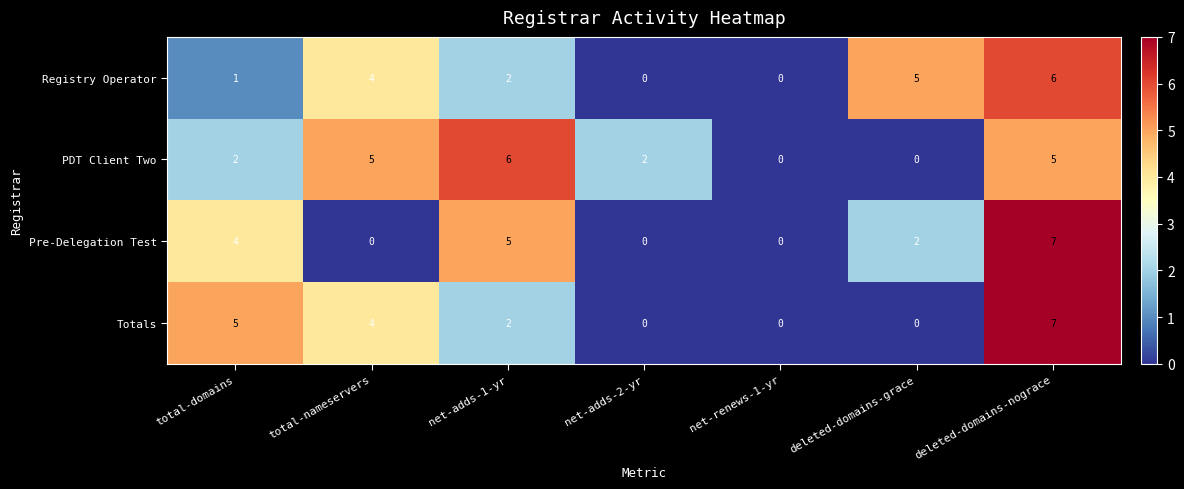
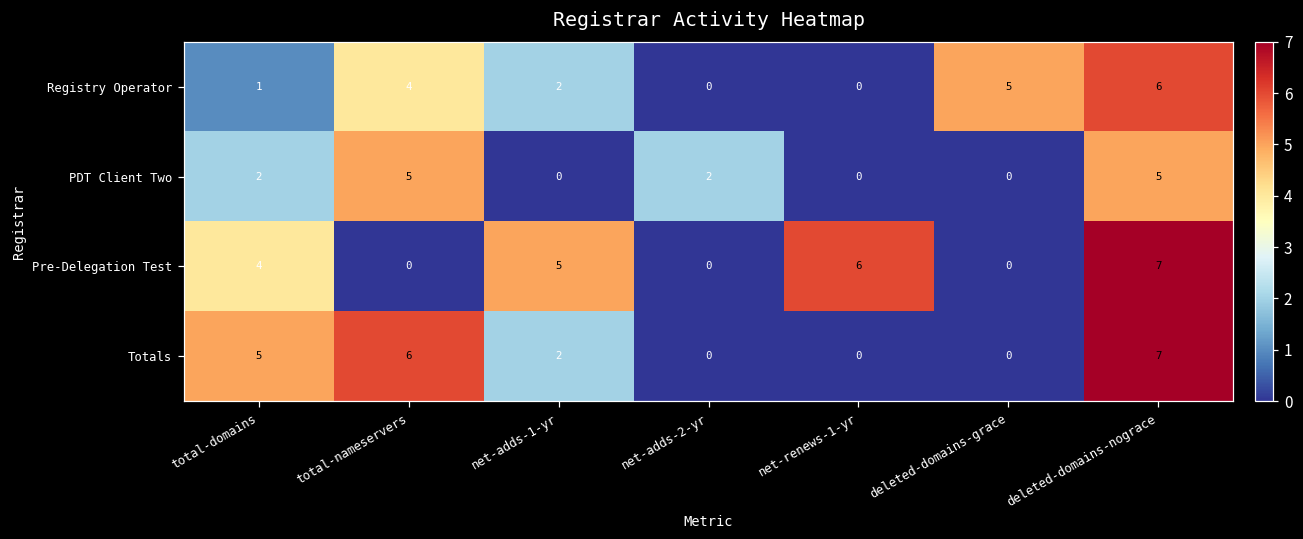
  {
    "Registry Operator": {
      "total-domains": 1,
      "total-nameservers": 4,
      "net-adds-1-yr": 2,
      "net-adds-2-yr": 0,
      "net-renews-1-yr": 0,
      "deleted-domains-grace": 5,
      "deleted-domains-nograce": 6
    },
    "PDT Client Two": {
      "total-domains": 2,
      "total-nameservers": 5,
-     "net-adds-1-yr": 6,
+     "net-adds-1-yr": 0,
      "net-adds-2-yr": 2,
      "net-renews-1-yr": 0,
      "deleted-domains-grace": 0,
      "deleted-domains-nograce": 5
    },
    "Pre-Delegation Test": {
      "total-domains": 4,
      "total-nameservers": 0,
      "net-adds-1-yr": 5,
      "net-adds-2-yr": 0,
-     "net-renews-1-yr": 0,
-     "deleted-domains-grace": 2,
+     "net-renews-1-yr": 6,
+     "deleted-domains-grace": 0,
      "deleted-domains-nograce": 7
    },
    "Totals": {
      "total-domains": 5,
-     "total-nameservers": 4,
+     "total-nameservers": 6,
      "net-adds-1-yr": 2,
      "net-adds-2-yr": 0,
      "net-renews-1-yr": 0,
      "deleted-domains-grace": 0,
      "deleted-domains-nograce": 7
    }
  }
